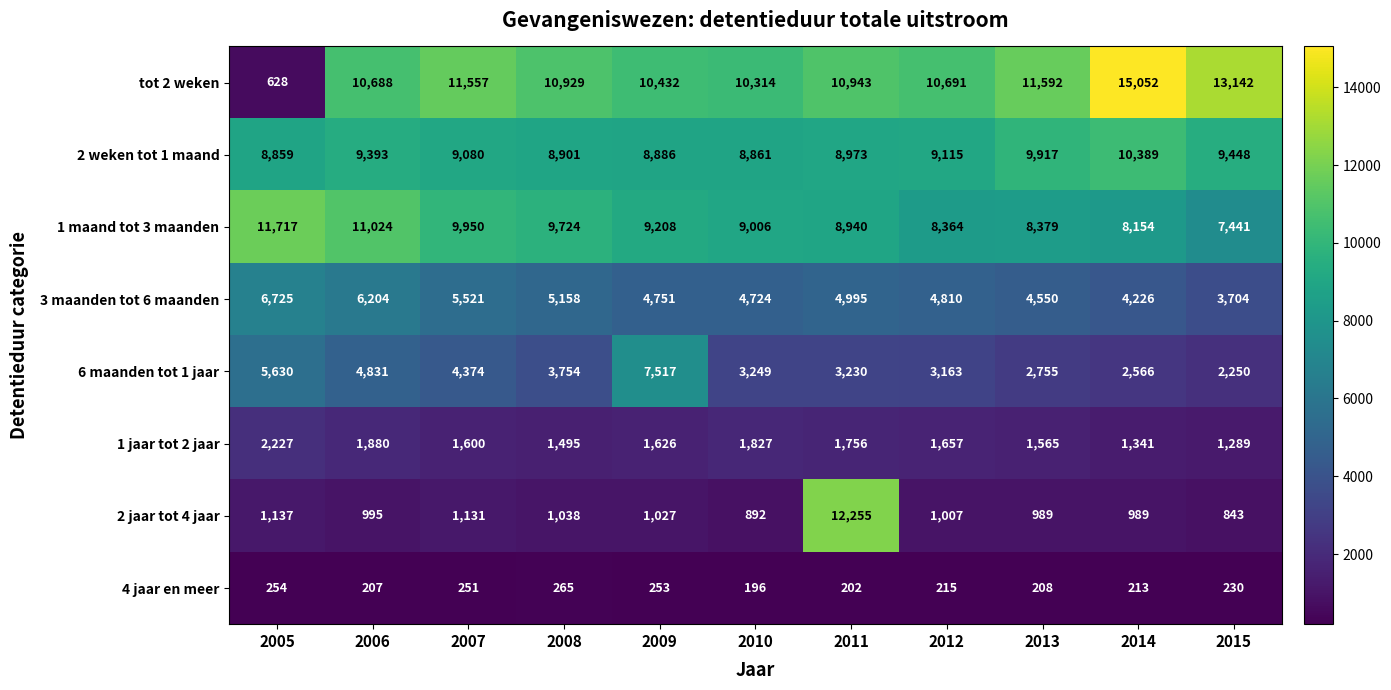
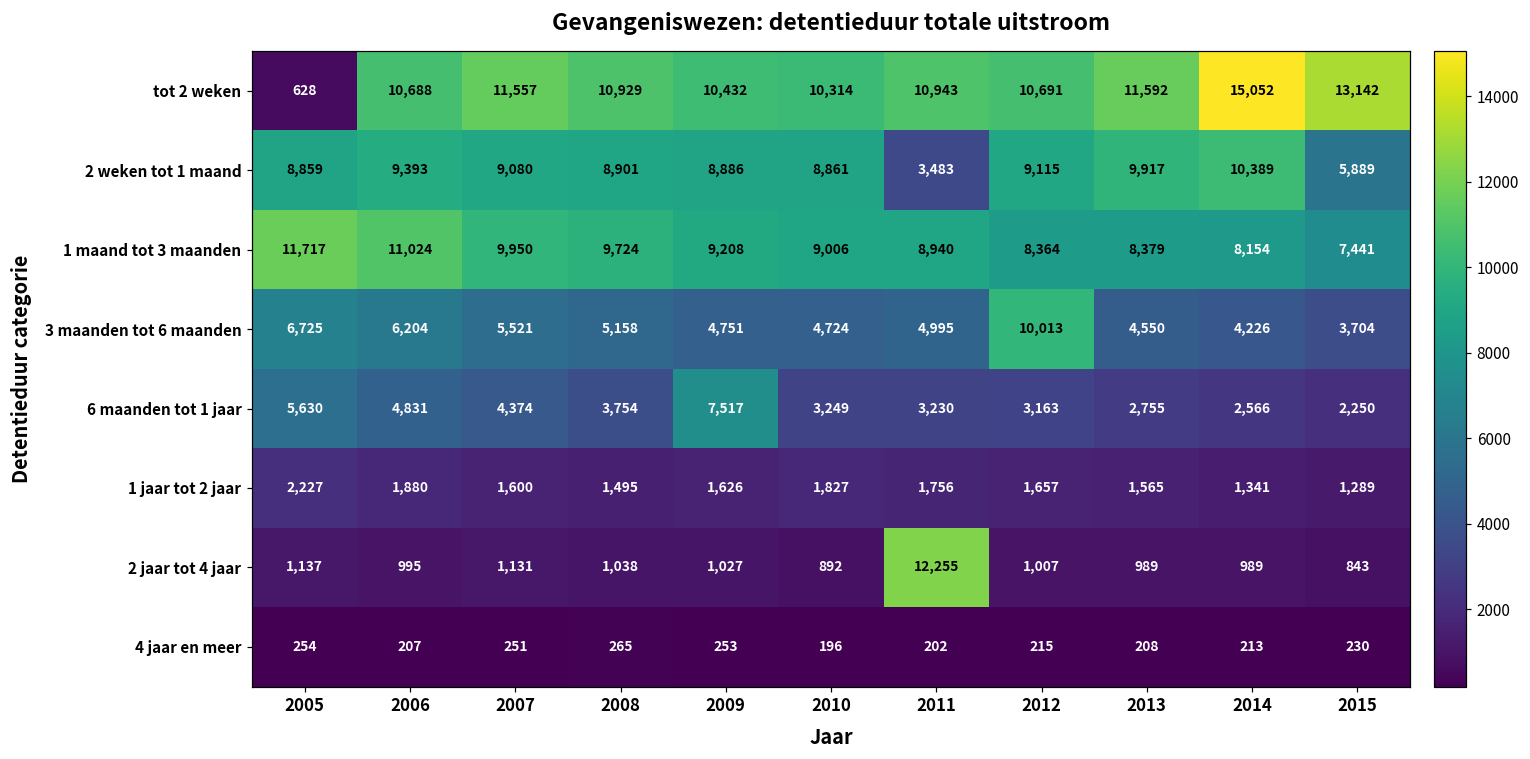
  {
    "tot 2 weken": {
      "2005": "628",
      "2006": "10,688",
      "2007": "11,557",
      "2008": "10,929",
      "2009": "10,432",
      "2010": "10,314",
      "2011": "10,943",
      "2012": "10,691",
      "2013": "11,592",
      "2014": "15,052",
      "2015": "13,142"
    },
    "2 weken tot 1 maand": {
      "2005": "8,859",
      "2006": "9,393",
      "2007": "9,080",
      "2008": "8,901",
      "2009": "8,886",
      "2010": "8,861",
-     "2011": "8,973",
+     "2011": "3,483",
      "2012": "9,115",
      "2013": "9,917",
      "2014": "10,389",
-     "2015": "9,448"
+     "2015": "5,889"
    },
    "1 maand tot 3 maanden": {
      "2005": "11,717",
      "2006": "11,024",
      "2007": "9,950",
      "2008": "9,724",
      "2009": "9,208",
      "2010": "9,006",
      "2011": "8,940",
      "2012": "8,364",
      "2013": "8,379",
      "2014": "8,154",
      "2015": "7,441"
    },
    "3 maanden tot 6 maanden": {
      "2005": "6,725",
      "2006": "6,204",
      "2007": "5,521",
      "2008": "5,158",
      "2009": "4,751",
      "2010": "4,724",
      "2011": "4,995",
-     "2012": "4,810",
+     "2012": "10,013",
      "2013": "4,550",
      "2014": "4,226",
      "2015": "3,704"
    },
    "6 maanden tot 1 jaar": {
      "2005": "5,630",
      "2006": "4,831",
      "2007": "4,374",
      "2008": "3,754",
      "2009": "7,517",
      "2010": "3,249",
      "2011": "3,230",
      "2012": "3,163",
      "2013": "2,755",
      "2014": "2,566",
      "2015": "2,250"
    },
    "1 jaar tot 2 jaar": {
      "2005": "2,227",
      "2006": "1,880",
      "2007": "1,600",
      "2008": "1,495",
      "2009": "1,626",
      "2010": "1,827",
      "2011": "1,756",
      "2012": "1,657",
      "2013": "1,565",
      "2014": "1,341",
      "2015": "1,289"
    },
    "2 jaar tot 4 jaar": {
      "2005": "1,137",
      "2006": "995",
      "2007": "1,131",
      "2008": "1,038",
      "2009": "1,027",
      "2010": "892",
      "2011": "12,255",
      "2012": "1,007",
      "2013": "989",
      "2014": "989",
      "2015": "843"
    },
    "4 jaar en meer": {
      "2005": "254",
      "2006": "207",
      "2007": "251",
      "2008": "265",
      "2009": "253",
      "2010": "196",
      "2011": "202",
      "2012": "215",
      "2013": "208",
      "2014": "213",
      "2015": "230"
    }
  }
